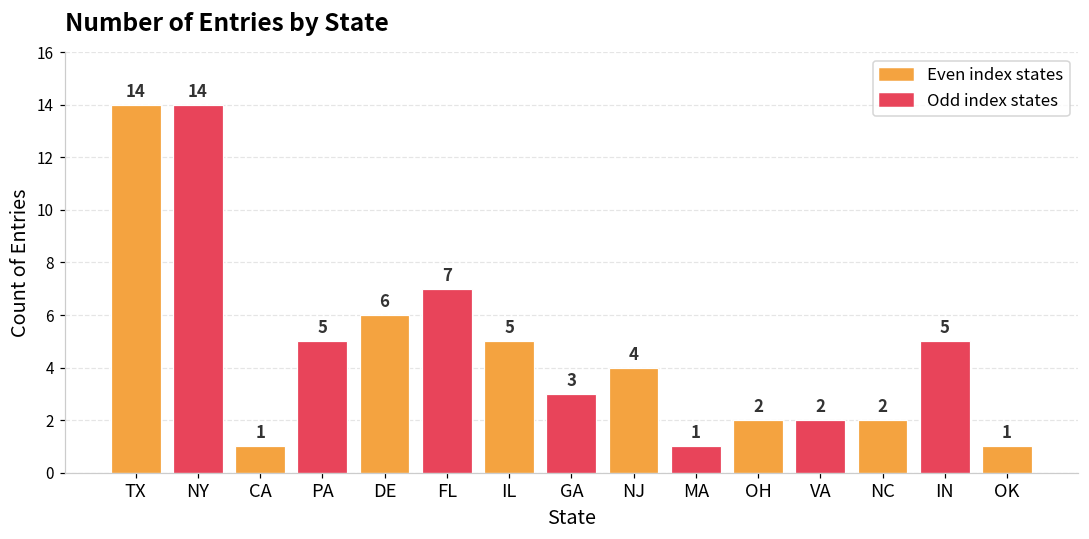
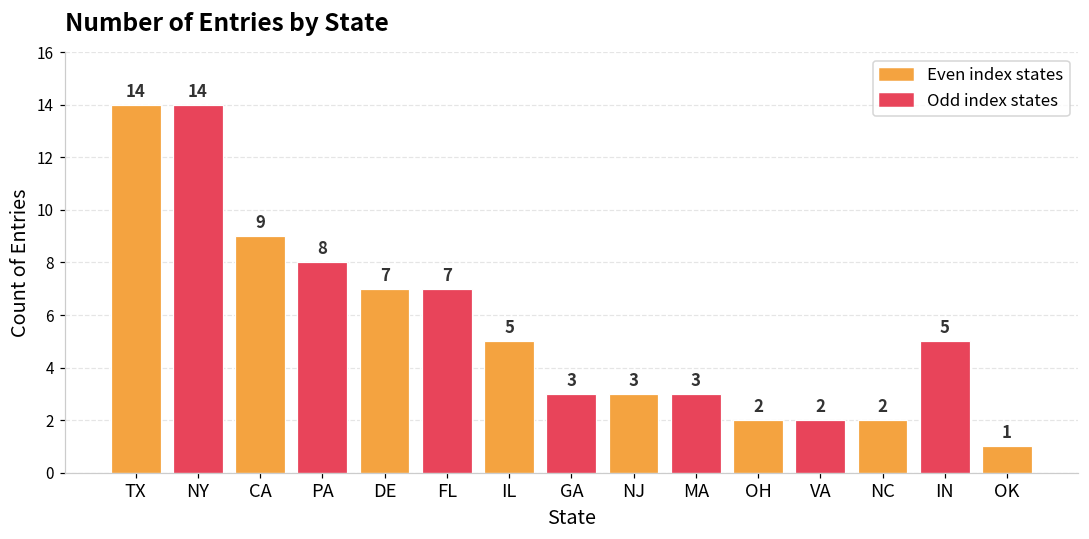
  {
    "TX": 14,
    "NY": 14,
-   "CA": 1,
-   "PA": 5,
-   "DE": 6,
+   "CA": 9,
+   "PA": 8,
+   "DE": 7,
    "FL": 7,
    "IL": 5,
    "GA": 3,
-   "NJ": 4,
-   "MA": 1,
+   "NJ": 3,
+   "MA": 3,
    "OH": 2,
    "VA": 2,
    "NC": 2,
    "IN": 5,
    "OK": 1
  }
